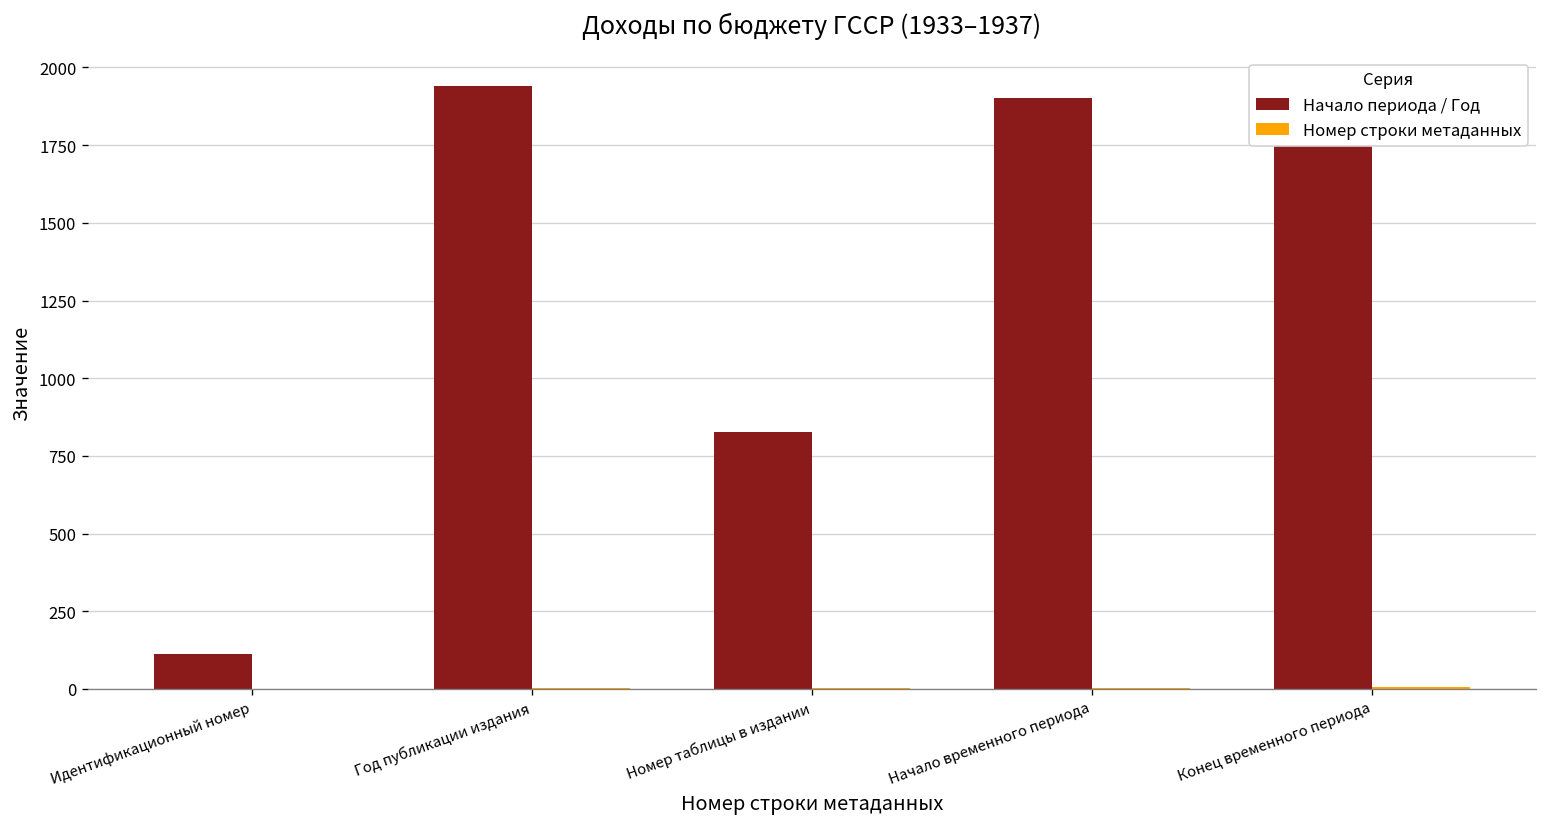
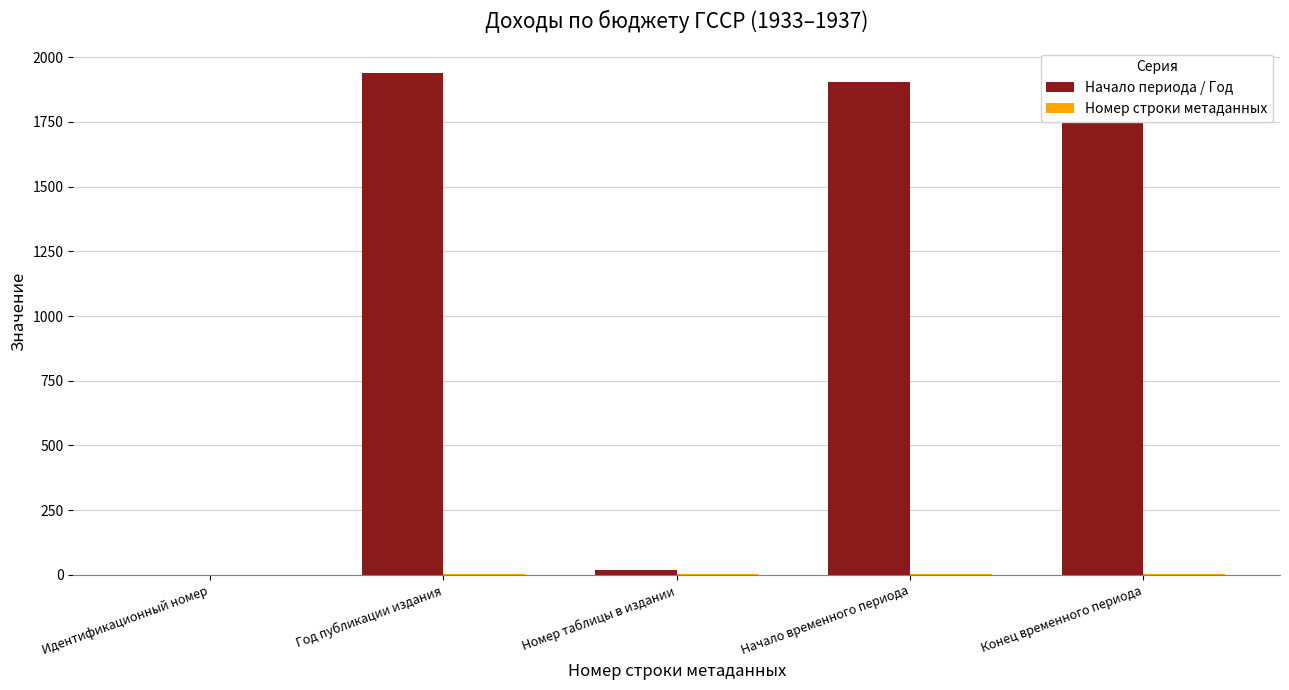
  {
    "Начало периода / Год": {
-     "Идентификационный номер": 110,
+     "Идентификационный номер": 0,
      "Год публикации издания": 1940,
-     "Номер таблицы в издании": 830,
+     "Номер таблицы в издании": 20,
      "Начало временного периода": 1900
    }
  }
